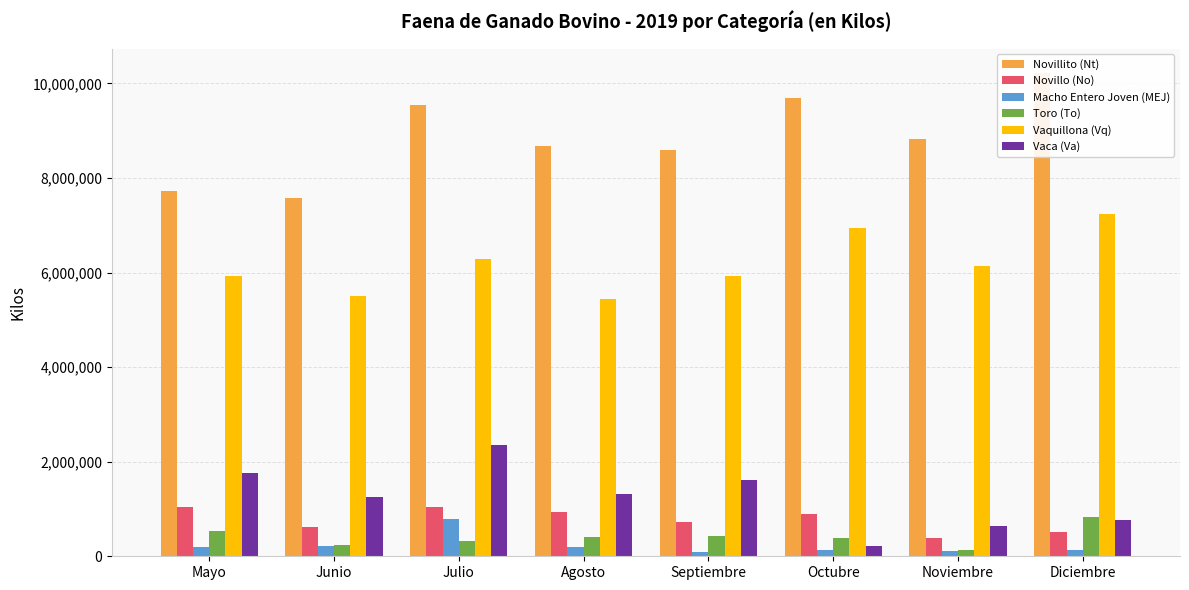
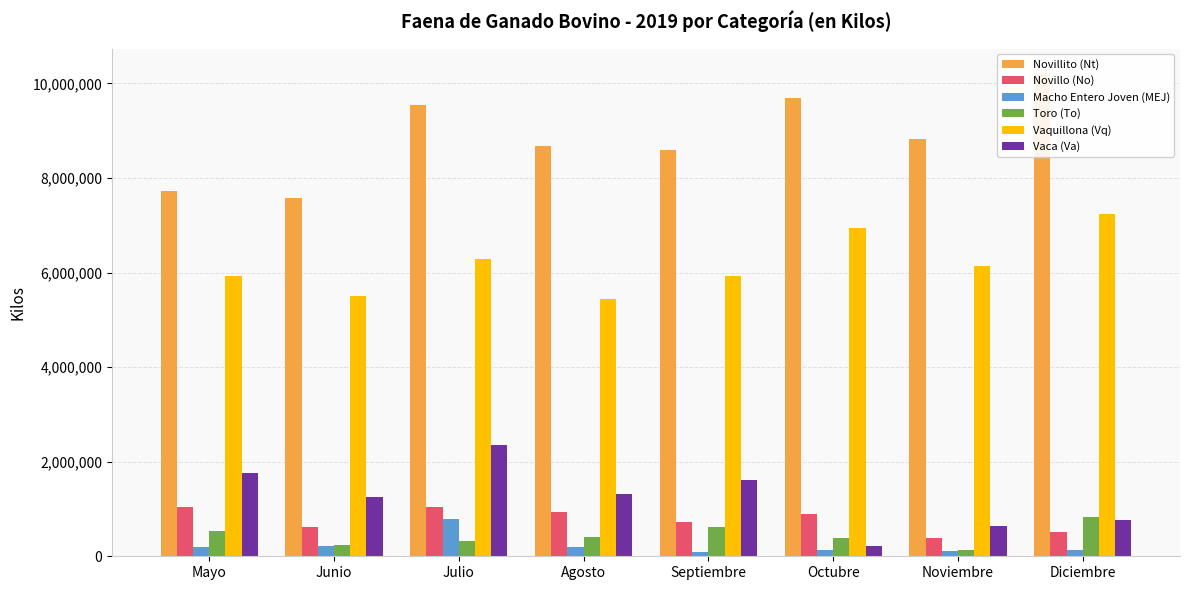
  {
    "Novillito (Nt)": {
      "Mayo": "7,700,000",
      "Junio": "7,600,000",
      "Julio": "9,500,000",
      "Agosto": "8,700,000",
      "Septiembre": "8,600,000",
      "Octubre": "9,700,000",
      "Noviembre": "8,800,000"
    },
    "Novillo (No)": {
      "Mayo": "1,000,000",
      "Junio": "600,000",
      "Julio": "1,000,000",
      "Agosto": "900,000",
      "Septiembre": "700,000",
      "Octubre": "900,000",
      "Noviembre": "400,000",
      "Diciembre": "500,000"
    },
    "Macho Entero Joven (MEJ)": {
      "Mayo": "200,000",
      "Junio": "200,000",
      "Julio": "800,000",
      "Agosto": "200,000",
      "Septiembre": "100,000",
      "Octubre": "100,000",
      "Noviembre": "100,000",
      "Diciembre": "100,000"
    },
    "Toro (To)": {
      "Mayo": "500,000",
      "Junio": "200,000",
      "Julio": "300,000",
      "Agosto": "400,000",
-     "Septiembre": "400,000",
+     "Septiembre": "600,000",
      "Octubre": "400,000",
      "Noviembre": "100,000",
      "Diciembre": "800,000"
    },
    "Vaquillona (Vq)": {
      "Mayo": "5,900,000",
      "Junio": "5,500,000",
      "Julio": "6,300,000",
      "Agosto": "5,400,000",
      "Septiembre": "5,900,000",
      "Octubre": "6,900,000",
      "Noviembre": "6,100,000",
      "Diciembre": "7,200,000"
    },
    "Vaca (Va)": {
      "Mayo": "1,800,000",
      "Junio": "1,200,000",
      "Julio": "2,300,000",
      "Agosto": "1,300,000",
      "Septiembre": "1,600,000",
      "Octubre": "200,000",
      "Noviembre": "600,000",
      "Diciembre": "800,000"
    }
  }
